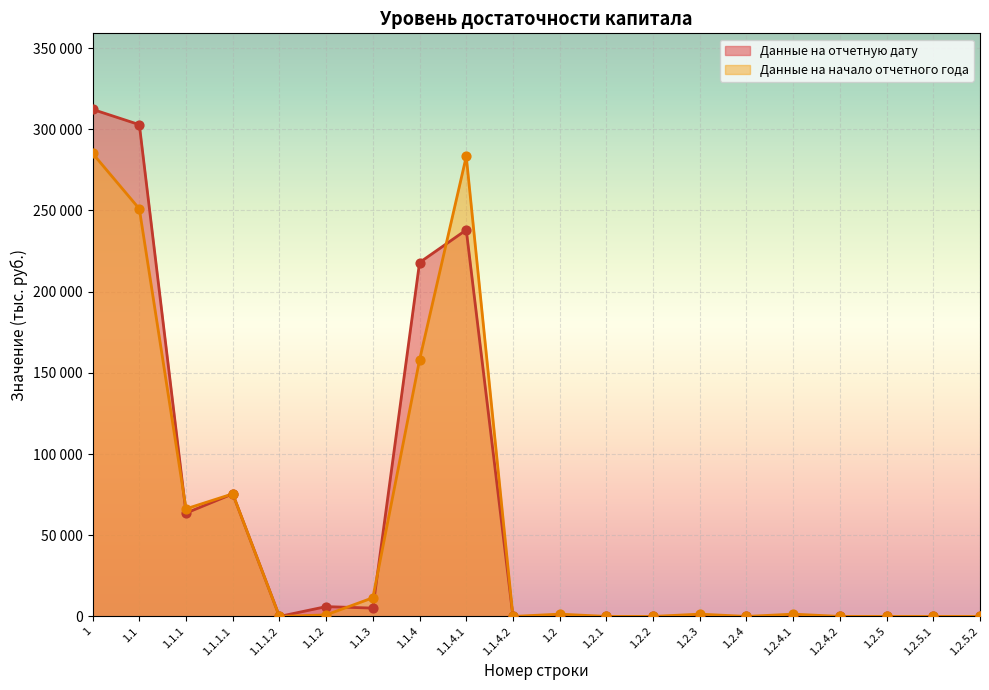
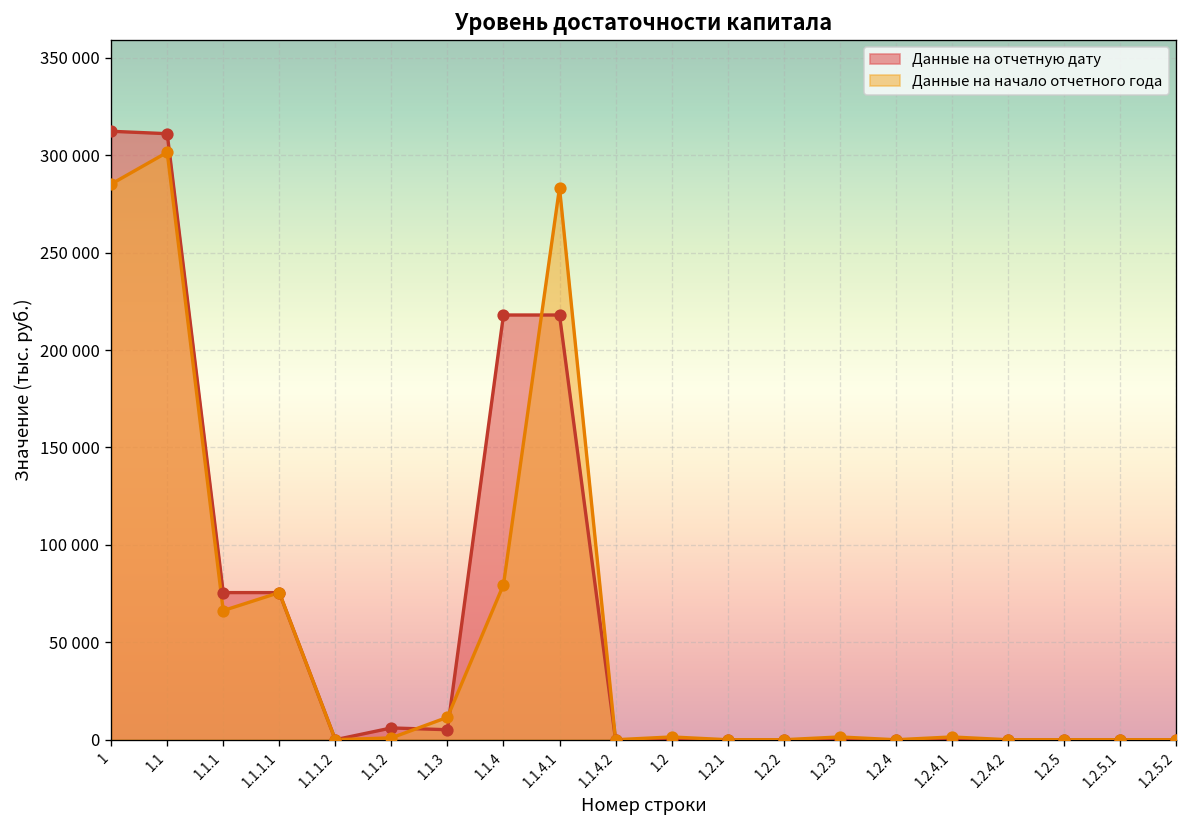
  {
    "Данные на отчетную дату": {
      "1": 312000,
-     "1.1": 303000,
-     "1.1.1": 64000,
+     "1.1": 311000,
+     "1.1.1": 76000,
      "1.1.2": 6000,
      "1.1.3": 5000,
      "1.1.4": 218000,
-     "1.1.4.1": 238000
+     "1.1.4.1": 218000
    },
    "Данные на начало отчетного года": {
      "1": 285000,
-     "1.1": 251000,
+     "1.1": 301000,
      "1.1.1": 66000,
      "1.1.2": 1000,
      "1.1.3": 12000,
-     "1.1.4": 158000,
+     "1.1.4": 80000,
      "1.1.4.1": 283000
    }
  }
